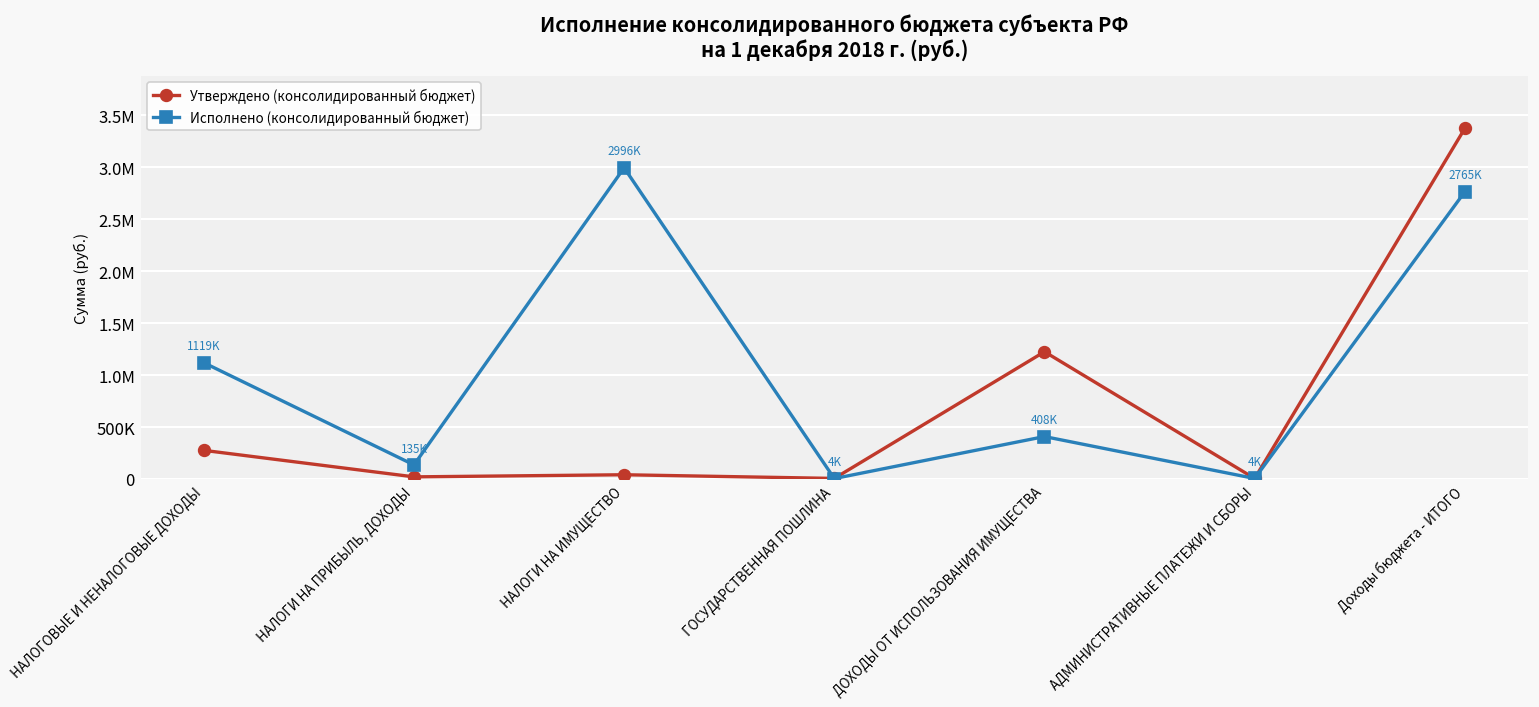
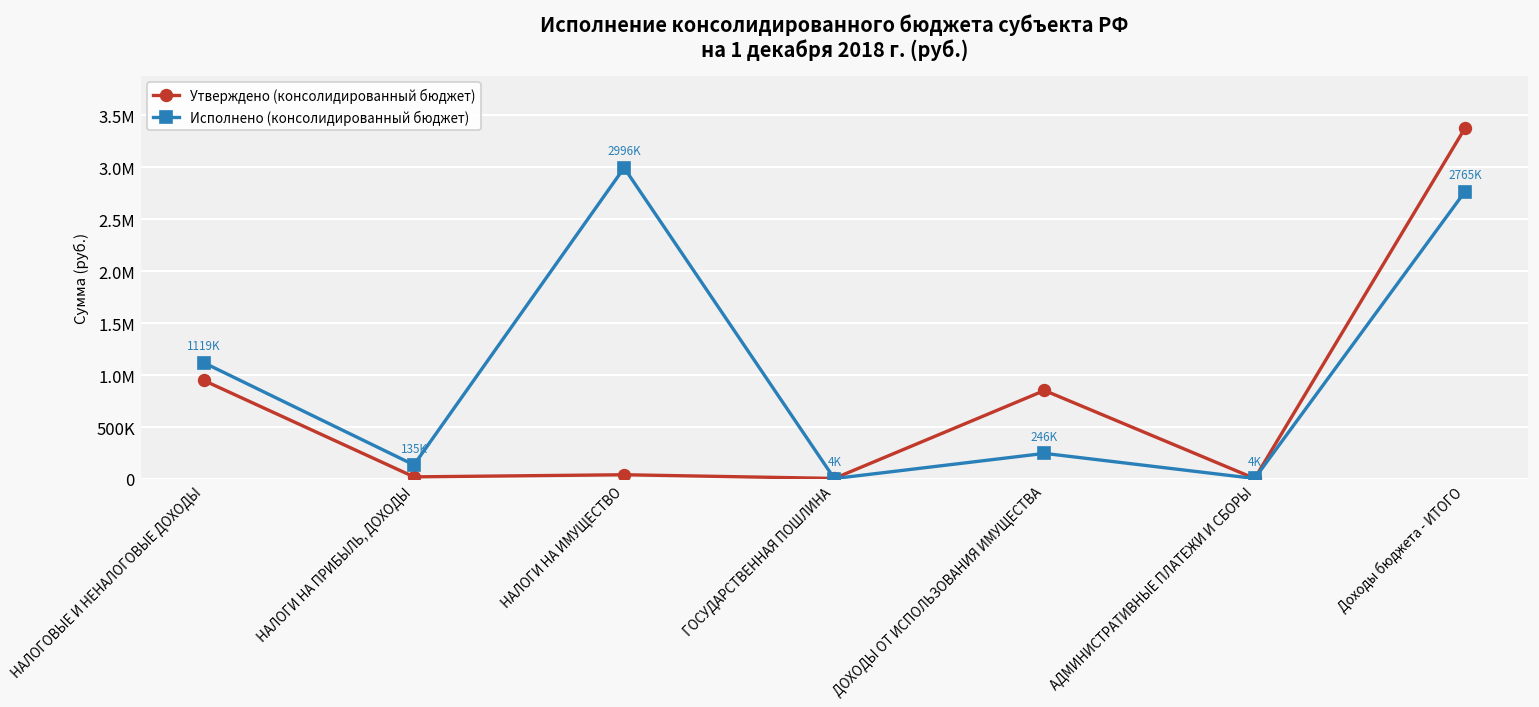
  {
    "Утверждено (консолидированный бюджет)": {
-     "НАЛОГОВЫЕ И НЕНАЛОГОВЫЕ ДОХОДЫ": "300000",
+     "НАЛОГОВЫЕ И НЕНАЛОГОВЫЕ ДОХОДЫ": "900000",
      "НАЛОГИ НА ПРИБЫЛЬ, ДОХОДЫ": "0",
      "НАЛОГИ НА ИМУЩЕСТВО": "0",
-     "ДОХОДЫ ОТ ИСПОЛЬЗОВАНИЯ ИМУЩЕСТВА": "1200000",
+     "ДОХОДЫ ОТ ИСПОЛЬЗОВАНИЯ ИМУЩЕСТВА": "900000",
      "Доходы бюджета - ИТОГО": "3400000"
    },
    "Исполнено (консолидированный бюджет)": {
      "НАЛОГОВЫЕ И НЕНАЛОГОВЫЕ ДОХОДЫ": "1119K",
      "НАЛОГИ НА ПРИБЫЛЬ, ДОХОДЫ": "135K",
      "НАЛОГИ НА ИМУЩЕСТВО": "2996K",
-     "ДОХОДЫ ОТ ИСПОЛЬЗОВАНИЯ ИМУЩЕСТВА": "408K",
+     "ДОХОДЫ ОТ ИСПОЛЬЗОВАНИЯ ИМУЩЕСТВА": "246K",
      "Доходы бюджета - ИТОГО": "2765K"
    }
  }
